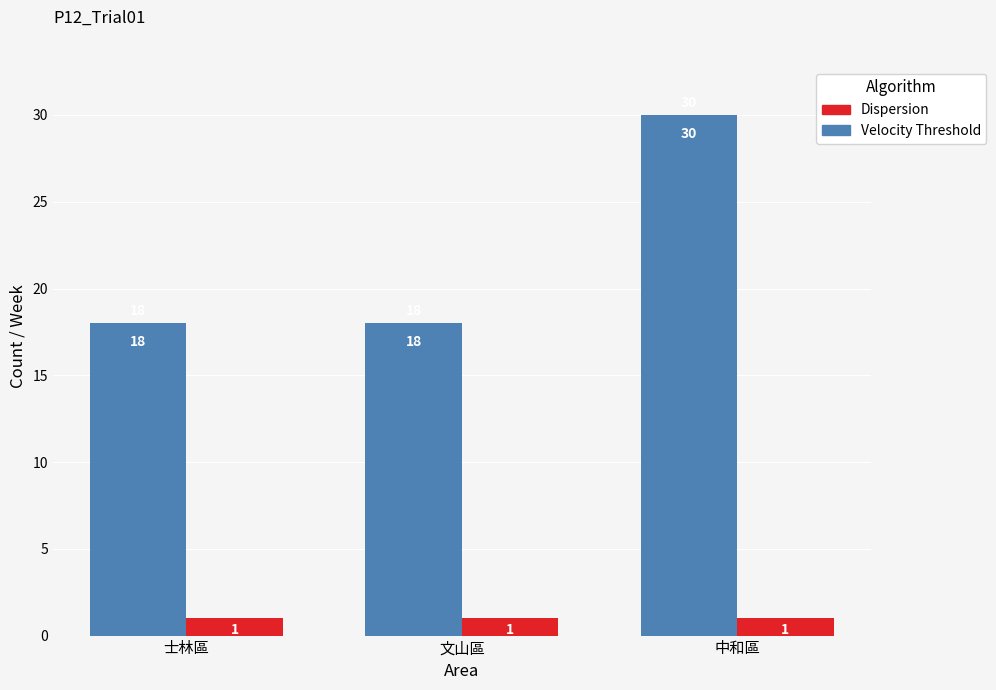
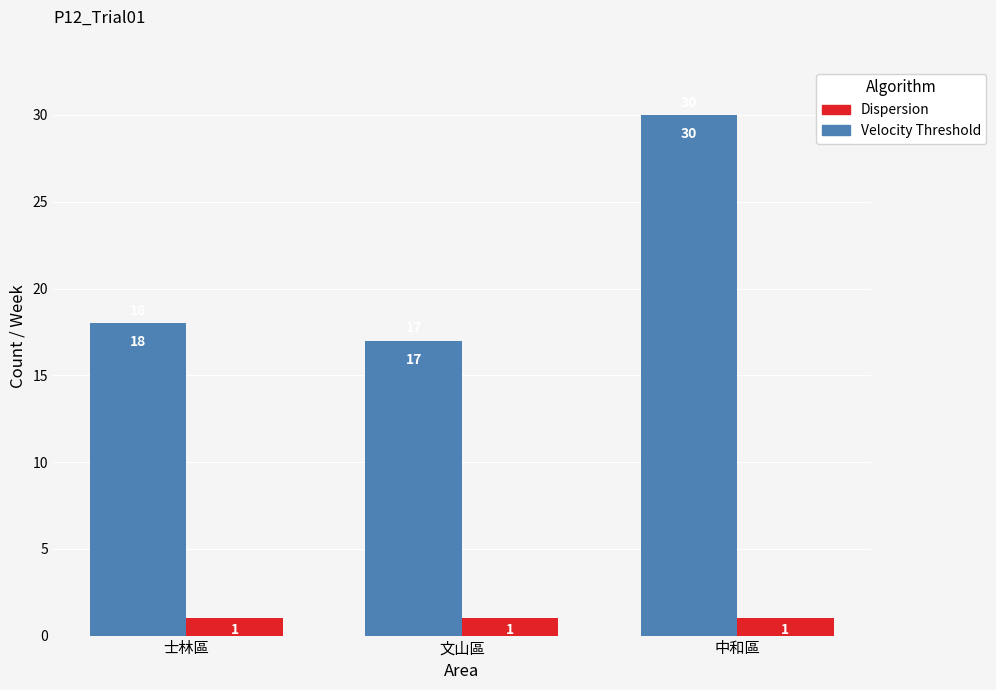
  {
    "Velocity Threshold": {
      "士林區": 18,
-     "文山區": 18,
+     "文山區": 17,
      "中和區": 30
    },
    "Dispersion": {
      "士林區": 1,
      "文山區": 1,
      "中和區": 1
    }
  }
